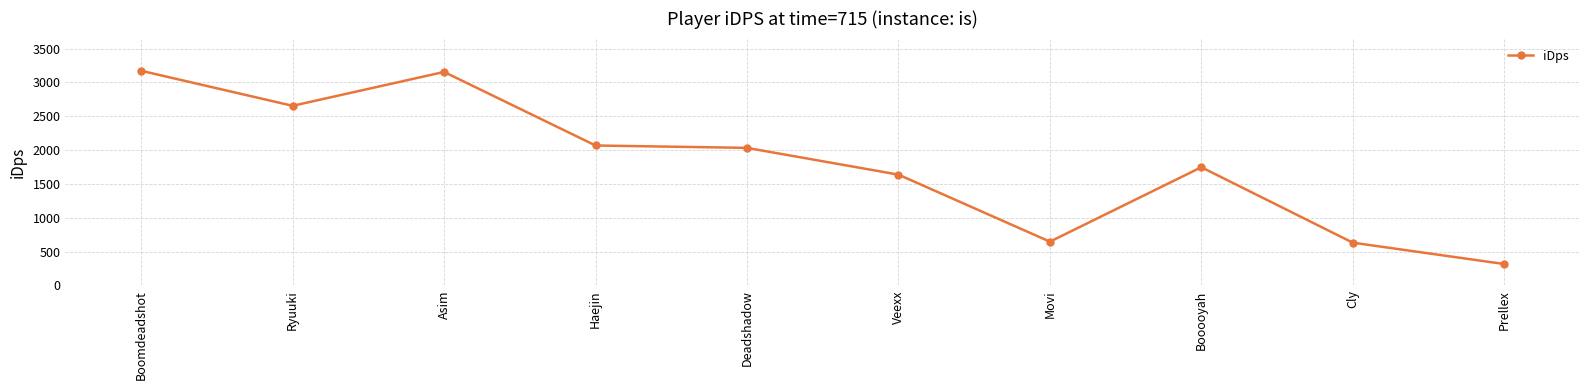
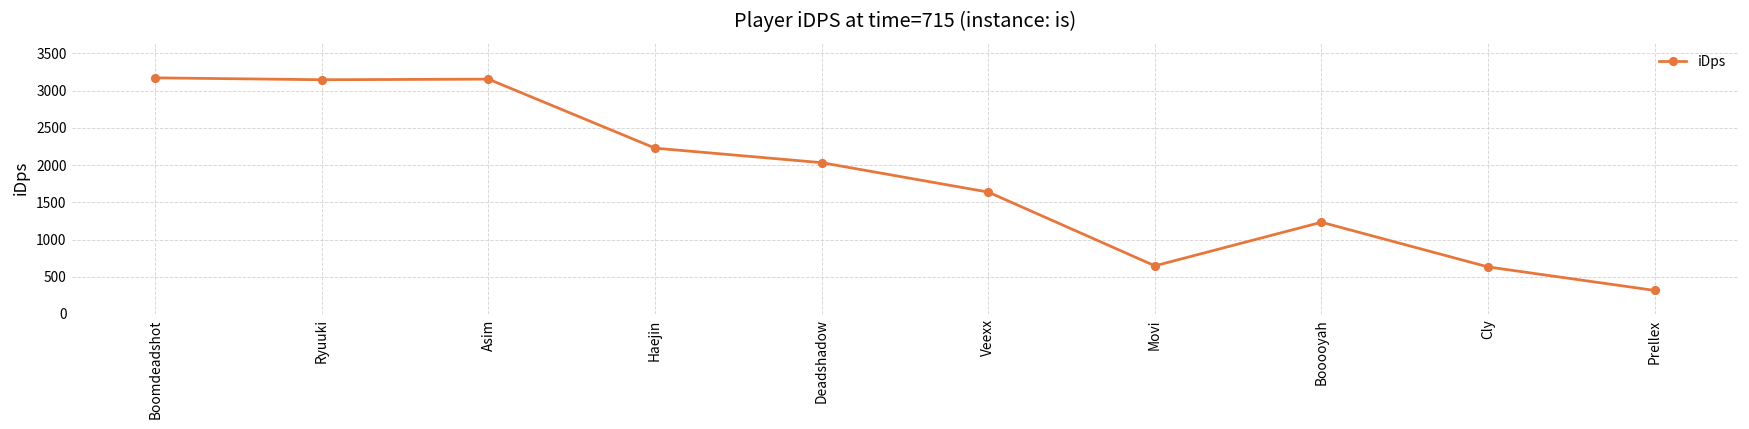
  {
    "Boomdeadshot": 3200,
-   "Ryuuki": 2700,
+   "Ryuuki": 3100,
    "Asim": 3200,
-   "Haejin": 2100,
+   "Haejin": 2200,
    "Deadshadow": 2000,
    "Veexx": 1600,
    "Movi": 600,
-   "Booooyah": 1700,
+   "Booooyah": 1200,
    "Cly": 600,
    "Prellex": 300
  }
